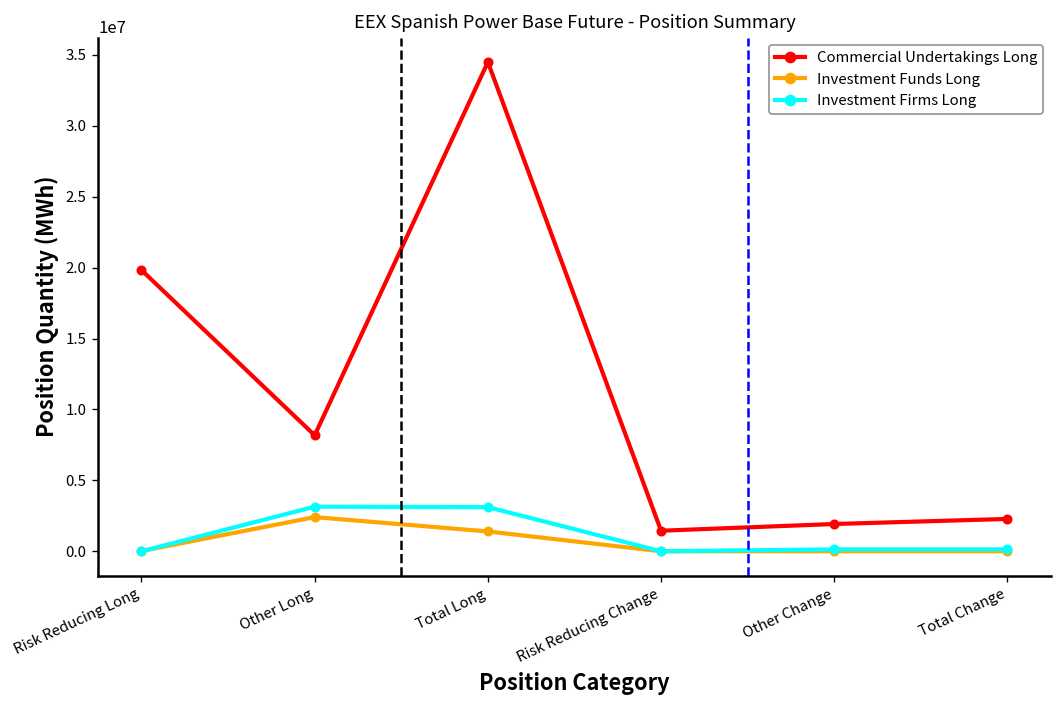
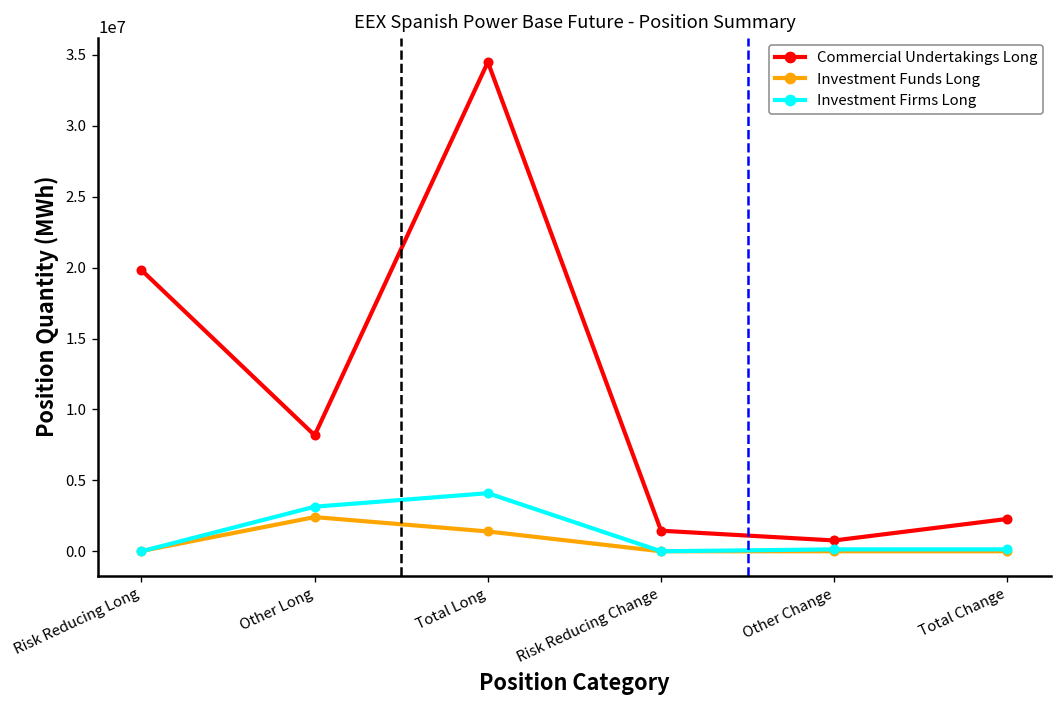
  {
    "Commercial Undertakings Long": {
      "Risk Reducing Long": 19800000,
      "Other Long": 8200000,
      "Total Long": 34500000,
      "Risk Reducing Change": 1500000,
-     "Other Change": 1900000,
+     "Other Change": 800000,
      "Total Change": 2300000
    },
    "Investment Funds Long": {
      "Other Long": 2400000,
      "Total Long": 1400000
    },
    "Investment Firms Long": {
      "Other Long": 3100000,
-     "Total Long": 3100000
+     "Total Long": 4100000
    }
  }
